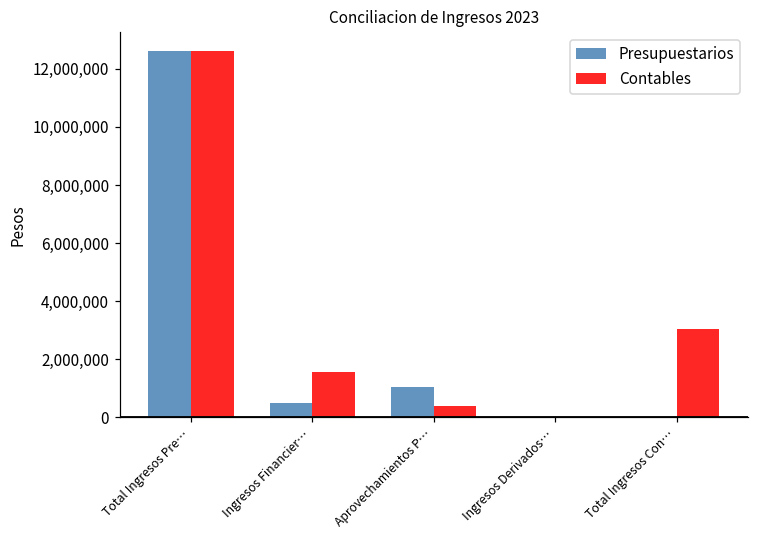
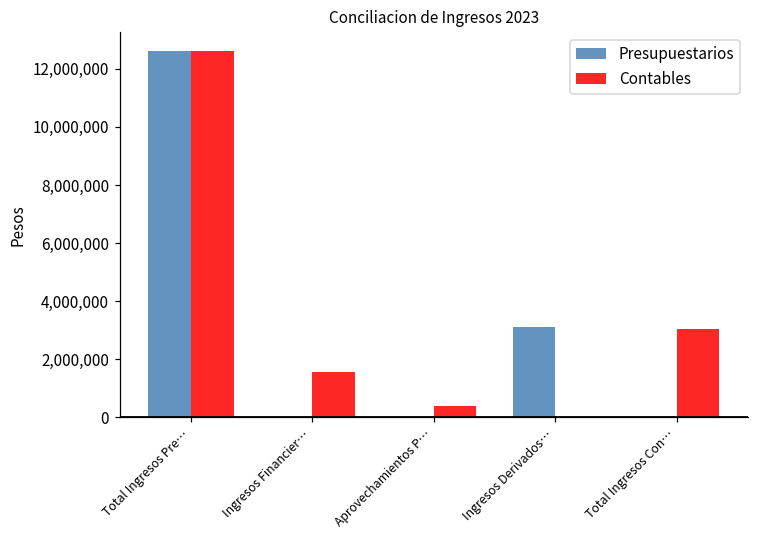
  {
    "Presupuestarios": {
      "Total Ingresos Pre…": "12,600,000",
-     "Ingresos Financier…": "500,000",
-     "Aprovechamientos P…": "1,000,000",
-     "Ingresos Derivados…": "0",
+     "Ingresos Financier…": "0",
+     "Aprovechamientos P…": "0",
+     "Ingresos Derivados…": "3,100,000",
      "Total Ingresos Con…": "0"
    },
    "Contables": {
      "Total Ingresos Pre…": "12,600,000",
      "Ingresos Financier…": "1,600,000",
      "Aprovechamientos P…": "400,000",
      "Ingresos Derivados…": "0",
      "Total Ingresos Con…": "3,000,000"
    }
  }
